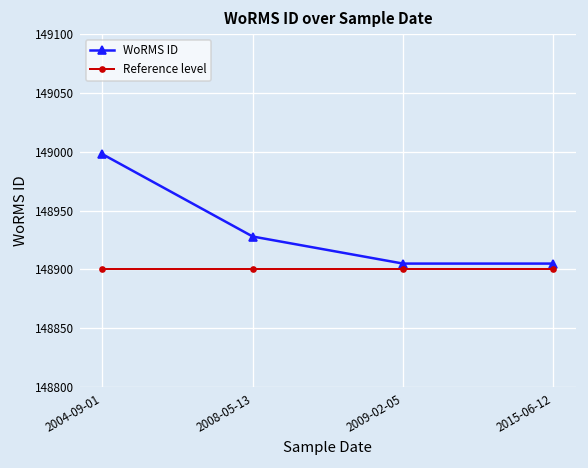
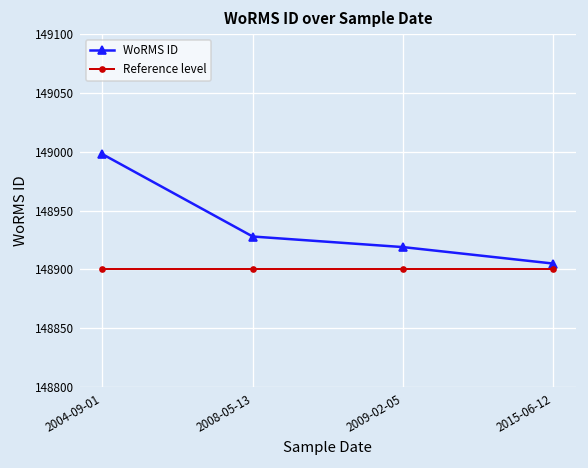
  {
    "WoRMS ID": {
      "2004-09-01": 149000,
      "2008-05-13": 148930,
-     "2009-02-05": 148910,
+     "2009-02-05": 148920,
      "2015-06-12": 148910
    },
    "Reference level": {
      "2004-09-01": 148900,
      "2008-05-13": 148900,
      "2009-02-05": 148900,
      "2015-06-12": 148900
    }
  }
